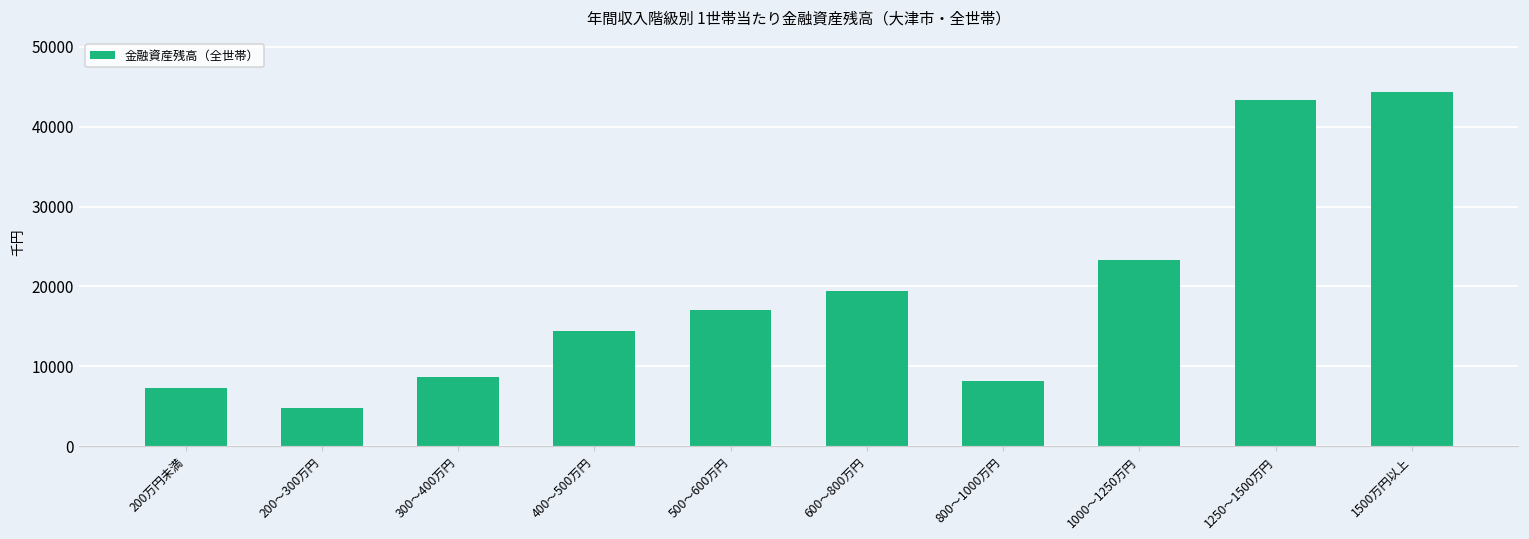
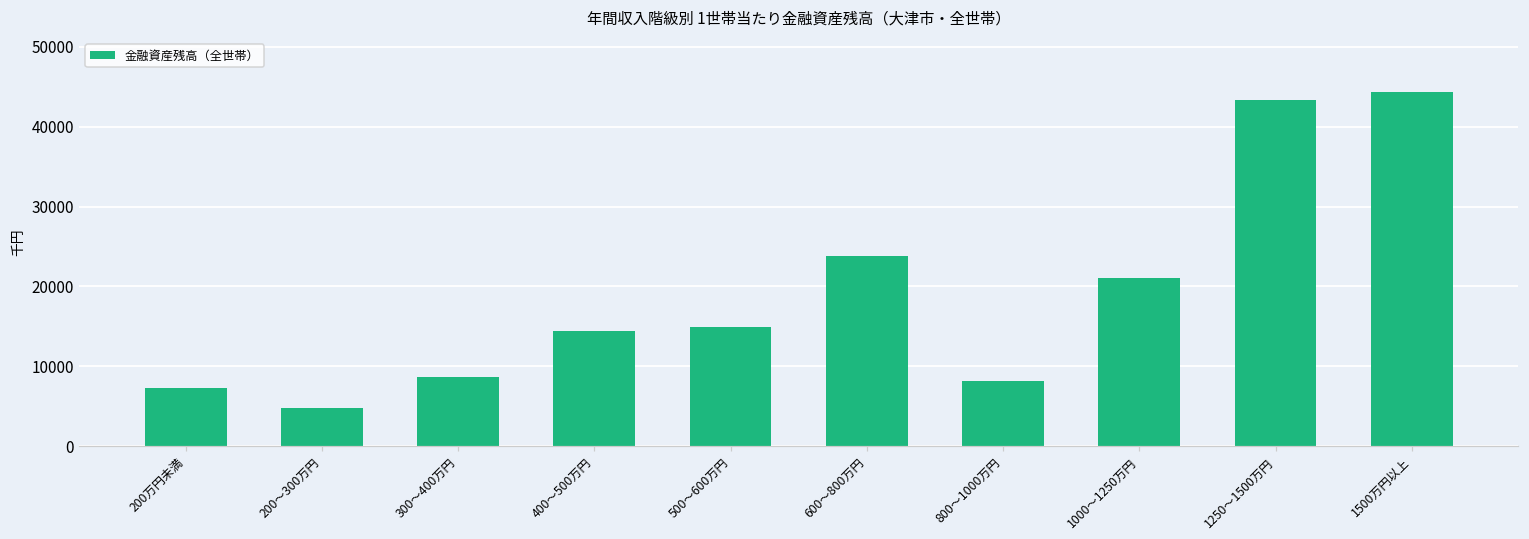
  {
    "200万円未満": 7000,
    "200～300万円": 5000,
    "300～400万円": 9000,
    "400～500万円": 14000,
-   "500～600万円": 17000,
-   "600～800万円": 19000,
+   "500～600万円": 15000,
+   "600～800万円": 24000,
    "800～1000万円": 8000,
-   "1000～1250万円": 23000,
+   "1000～1250万円": 21000,
    "1250～1500万円": 43000,
    "1500万円以上": 44000
  }
